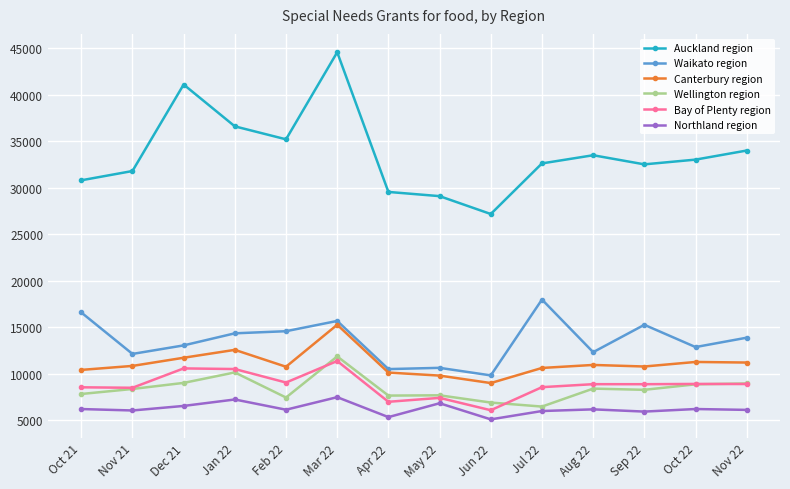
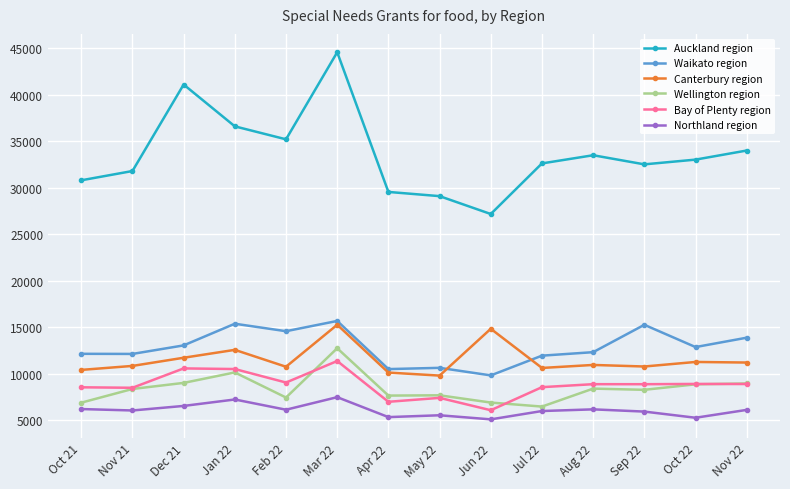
  {
    "Auckland region": {
      "Oct 21": 31000,
      "Nov 21": 32000,
      "Dec 21": 41000,
      "Jan 22": 37000,
      "Feb 22": 35000,
      "Mar 22": 45000,
      "Apr 22": 30000,
      "May 22": 29000,
      "Jun 22": 27000,
      "Jul 22": 33000,
      "Aug 22": 33000,
      "Sep 22": 33000,
      "Oct 22": 33000,
      "Nov 22": 34000
    },
    "Waikato region": {
-     "Oct 21": 17000,
+     "Oct 21": 12000,
      "Nov 21": 12000,
      "Dec 21": 13000,
-     "Jan 22": 14000,
+     "Jan 22": 15000,
      "Feb 22": 15000,
      "Mar 22": 16000,
      "Apr 22": 10000,
      "May 22": 11000,
      "Jun 22": 10000,
-     "Jul 22": 18000,
+     "Jul 22": 12000,
      "Aug 22": 12000,
      "Sep 22": 15000,
      "Oct 22": 13000,
      "Nov 22": 14000
    },
    "Canterbury region": {
      "Oct 21": 10000,
      "Nov 21": 11000,
      "Dec 21": 12000,
      "Jan 22": 13000,
      "Feb 22": 11000,
      "Mar 22": 15000,
      "Apr 22": 10000,
      "May 22": 10000,
-     "Jun 22": 9000,
+     "Jun 22": 15000,
      "Jul 22": 11000,
      "Aug 22": 11000,
      "Sep 22": 11000,
      "Oct 22": 11000,
      "Nov 22": 11000
    },
    "Wellington region": {
-     "Oct 21": 8000,
+     "Oct 21": 7000,
      "Dec 21": 9000,
      "Jan 22": 10000,
      "Feb 22": 7000,
-     "Mar 22": 12000,
+     "Mar 22": 13000,
      "Apr 22": 8000,
      "May 22": 8000,
      "Jun 22": 7000,
      "Jul 22": 6000,
      "Aug 22": 8000,
      "Sep 22": 8000
    },
    "Bay of Plenty region": {
      "Oct 21": 9000,
      "Dec 21": 11000,
      "Jan 22": 10000,
      "Feb 22": 9000,
      "Mar 22": 11000,
      "Apr 22": 7000,
      "May 22": 7000,
      "Jun 22": 6000,
      "Jul 22": 9000,
      "Aug 22": 9000,
      "Sep 22": 9000
    },
    "Northland region": {
      "Oct 21": 6000,
      "Nov 21": 6000,
      "Dec 21": 7000,
      "Jan 22": 7000,
      "Feb 22": 6000,
      "Mar 22": 7000,
      "Apr 22": 5000,
-     "May 22": 7000,
+     "May 22": 6000,
      "Jun 22": 5000,
      "Jul 22": 6000,
      "Aug 22": 6000,
      "Sep 22": 6000,
-     "Oct 22": 6000,
+     "Oct 22": 5000,
      "Nov 22": 6000
    }
  }
